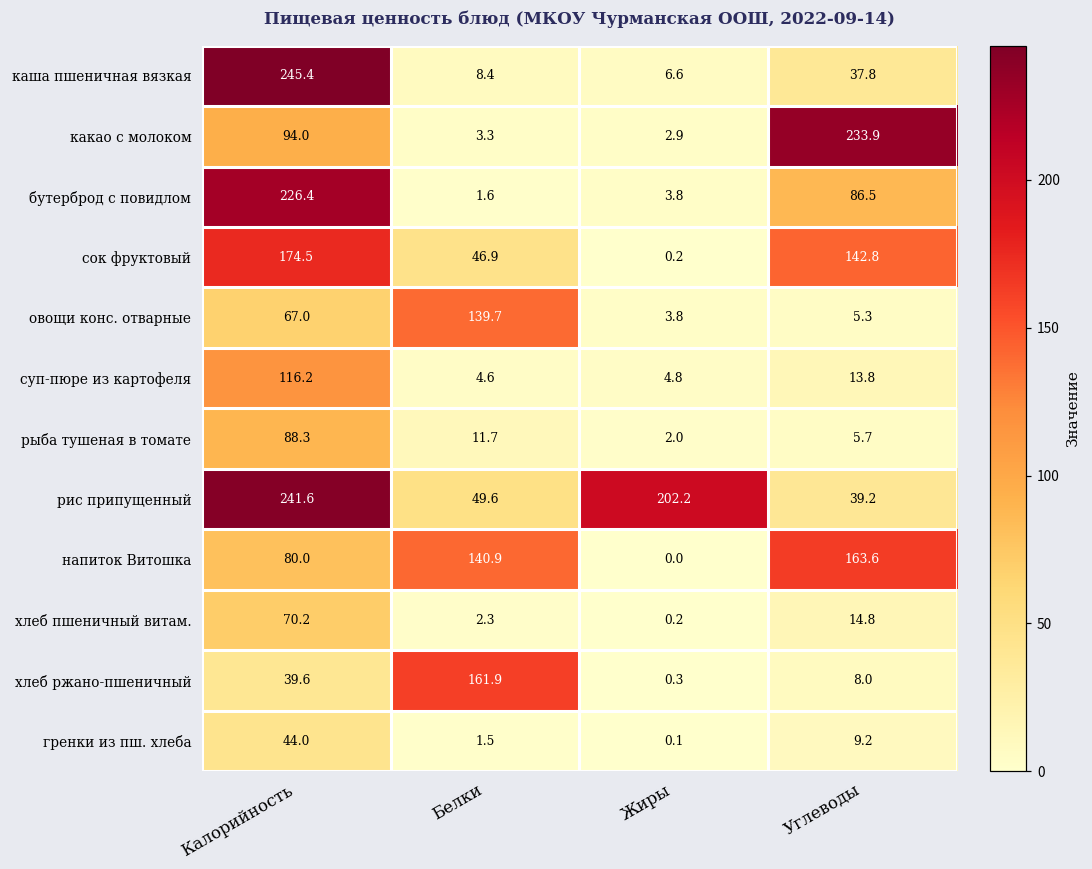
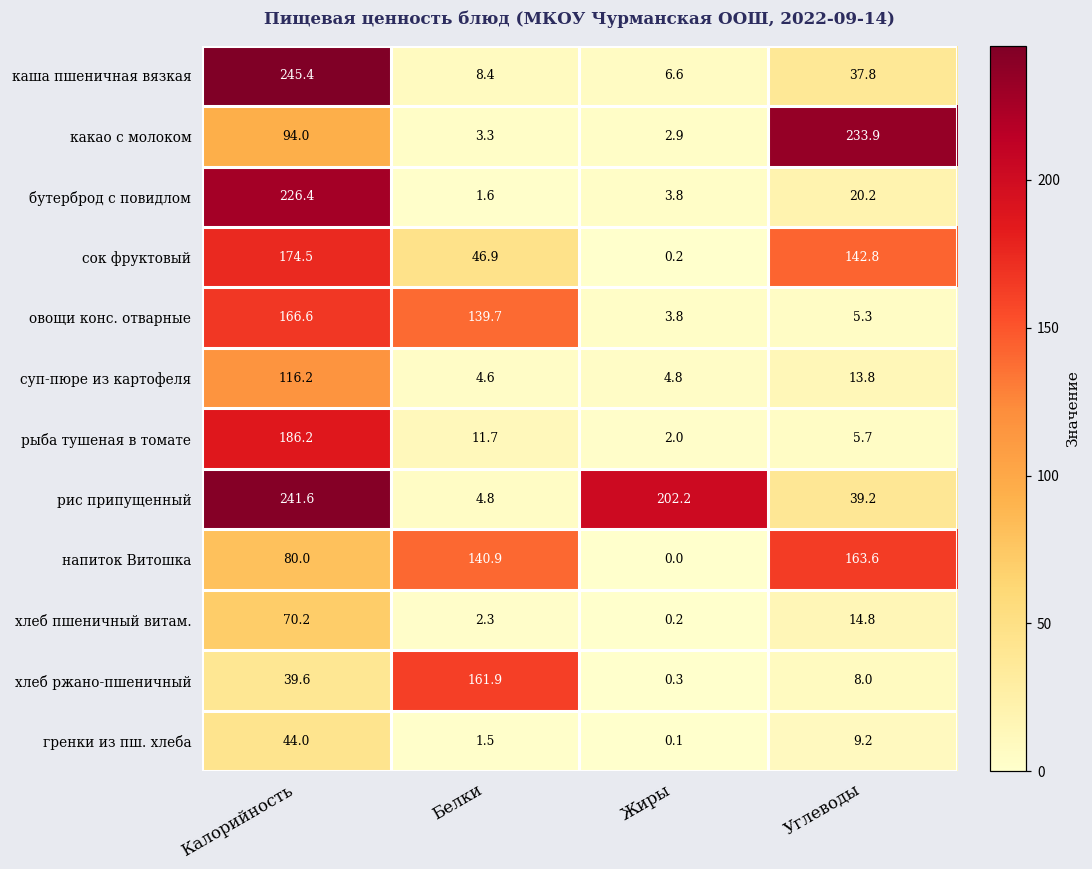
  {
    "каша пшеничная вязкая": {
      "Калорийность": 245.4,
      "Белки": 8.4,
      "Жиры": 6.6,
      "Углеводы": 37.8
    },
    "какао с молоком": {
      "Калорийность": 94.0,
      "Белки": 3.3,
      "Жиры": 2.9,
      "Углеводы": 233.9
    },
    "бутерброд с повидлом": {
      "Калорийность": 226.4,
      "Белки": 1.6,
      "Жиры": 3.8,
-     "Углеводы": 86.5
+     "Углеводы": 20.2
    },
    "сок фруктовый": {
      "Калорийность": 174.5,
      "Белки": 46.9,
      "Жиры": 0.2,
      "Углеводы": 142.8
    },
    "овощи конс. отварные": {
-     "Калорийность": 67.0,
+     "Калорийность": 166.6,
      "Белки": 139.7,
      "Жиры": 3.8,
      "Углеводы": 5.3
    },
    "суп-пюре из картофеля": {
      "Калорийность": 116.2,
      "Белки": 4.6,
      "Жиры": 4.8,
      "Углеводы": 13.8
    },
    "рыба тушеная в томате": {
-     "Калорийность": 88.3,
+     "Калорийность": 186.2,
      "Белки": 11.7,
      "Жиры": 2.0,
      "Углеводы": 5.7
    },
    "рис припущенный": {
      "Калорийность": 241.6,
-     "Белки": 49.6,
+     "Белки": 4.8,
      "Жиры": 202.2,
      "Углеводы": 39.2
    },
    "напиток Витошка": {
      "Калорийность": 80.0,
      "Белки": 140.9,
      "Жиры": 0.0,
      "Углеводы": 163.6
    },
    "хлеб пшеничный витам.": {
      "Калорийность": 70.2,
      "Белки": 2.3,
      "Жиры": 0.2,
      "Углеводы": 14.8
    },
    "хлеб ржано-пшеничный": {
      "Калорийность": 39.6,
      "Белки": 161.9,
      "Жиры": 0.3,
      "Углеводы": 8.0
    },
    "гренки из пш. хлеба": {
      "Калорийность": 44.0,
      "Белки": 1.5,
      "Жиры": 0.1,
      "Углеводы": 9.2
    }
  }
